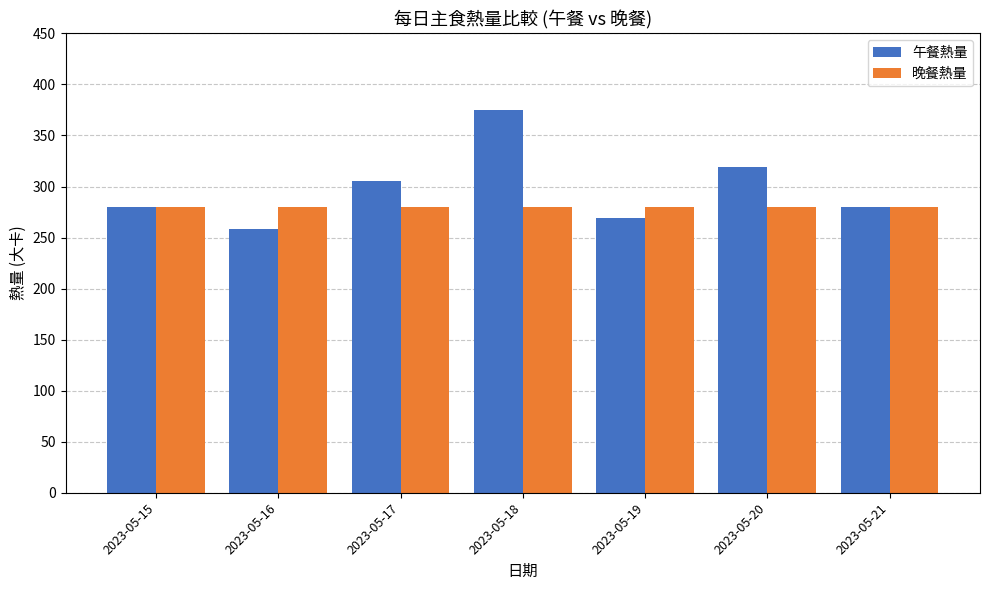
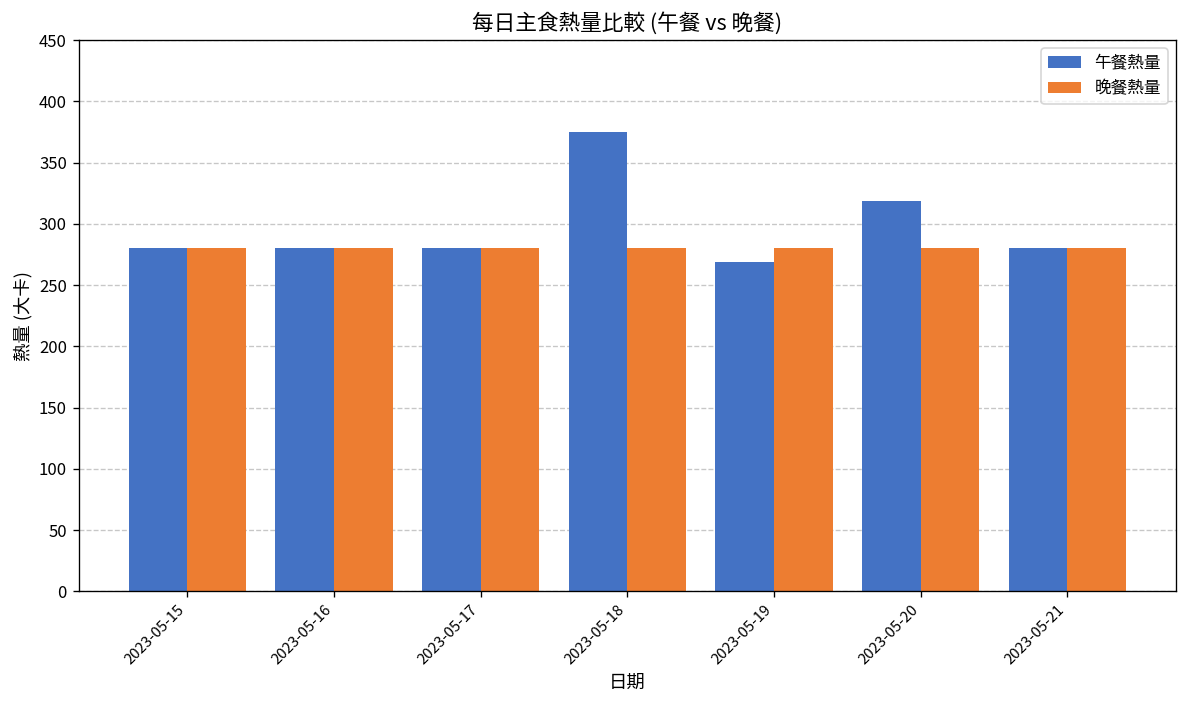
  {
    "午餐熱量": {
      "2023-05-15": 280,
-     "2023-05-16": 258,
-     "2023-05-17": 305,
+     "2023-05-16": 280,
+     "2023-05-17": 280,
      "2023-05-18": 375,
      "2023-05-19": 269,
      "2023-05-20": 319,
      "2023-05-21": 280
    },
    "晚餐熱量": {
      "2023-05-15": 280,
      "2023-05-16": 280,
      "2023-05-17": 280,
      "2023-05-18": 280,
      "2023-05-19": 280,
      "2023-05-20": 280,
      "2023-05-21": 280
    }
  }
